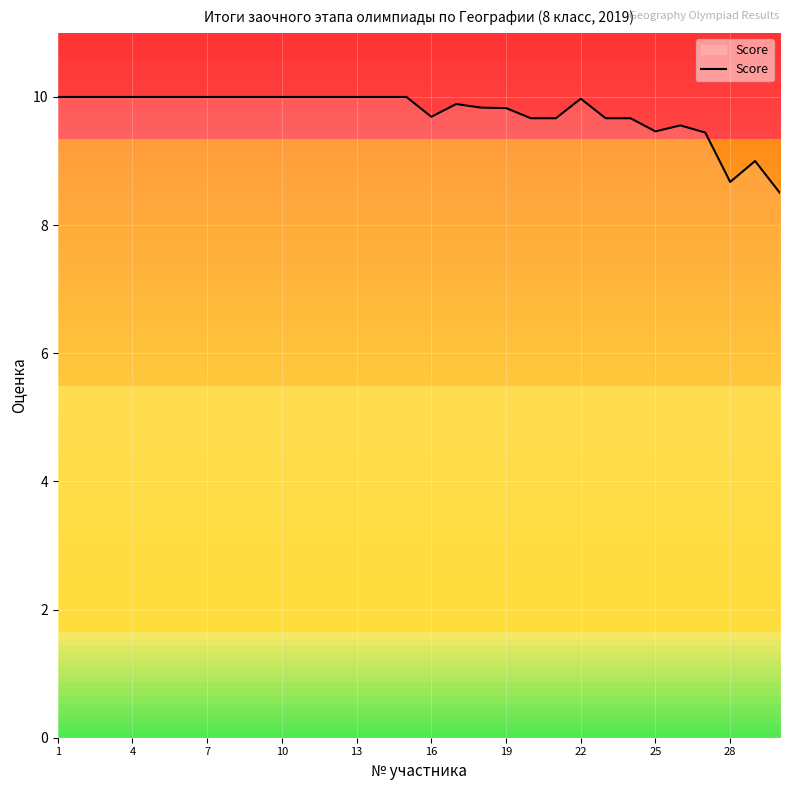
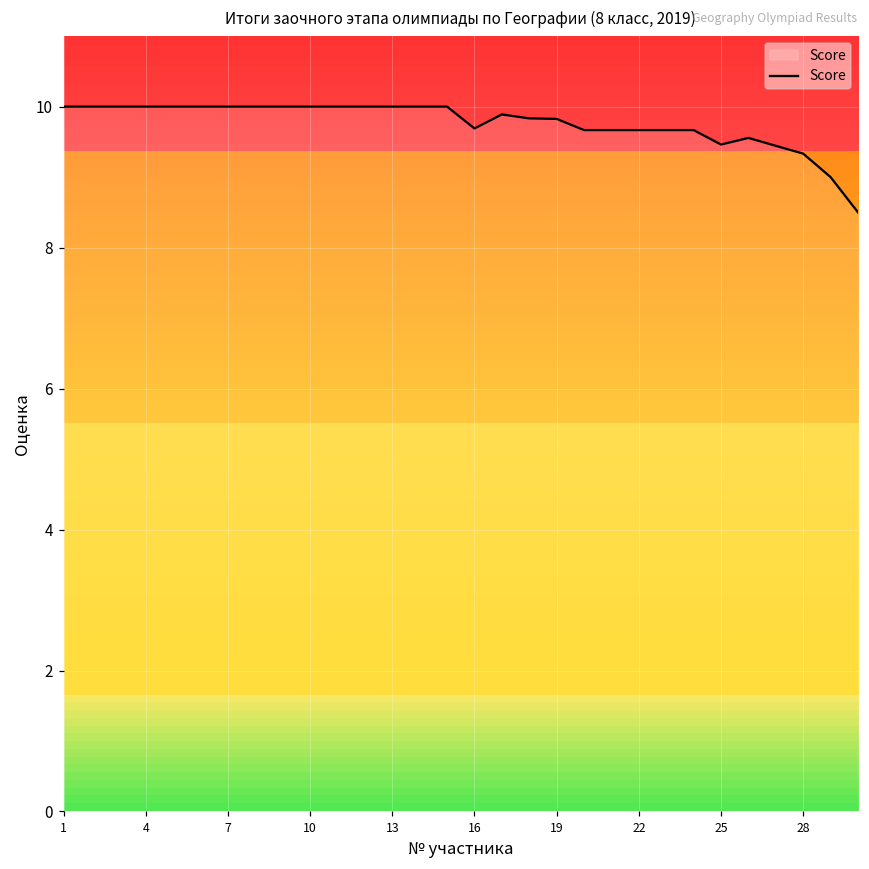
  {
    "1": 10.0,
    "4": 10.0,
    "7": 10.0,
    "10": 10.0,
    "13": 10.0,
    "16": 9.7,
    "19": 9.8,
-   "22": 10.0,
+   "22": 9.7,
    "25": 9.5,
-   "28": 8.7
+   "28": 9.3
  }
